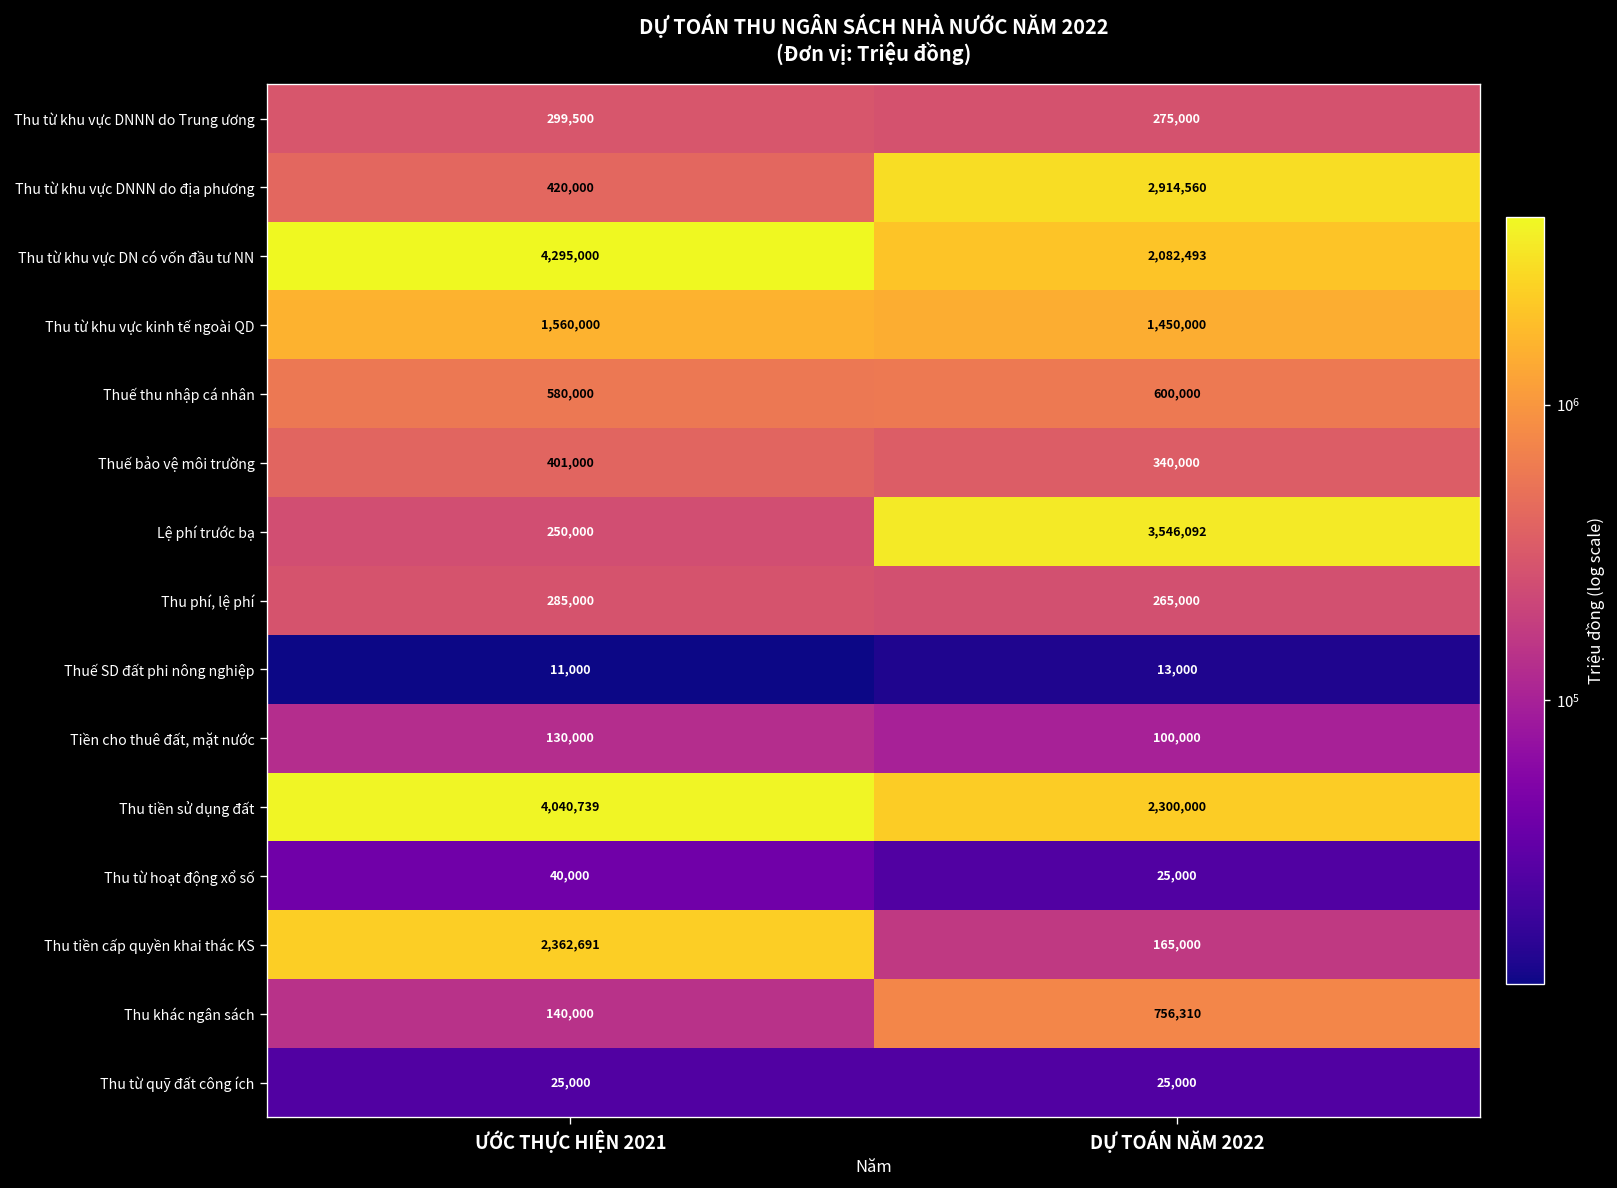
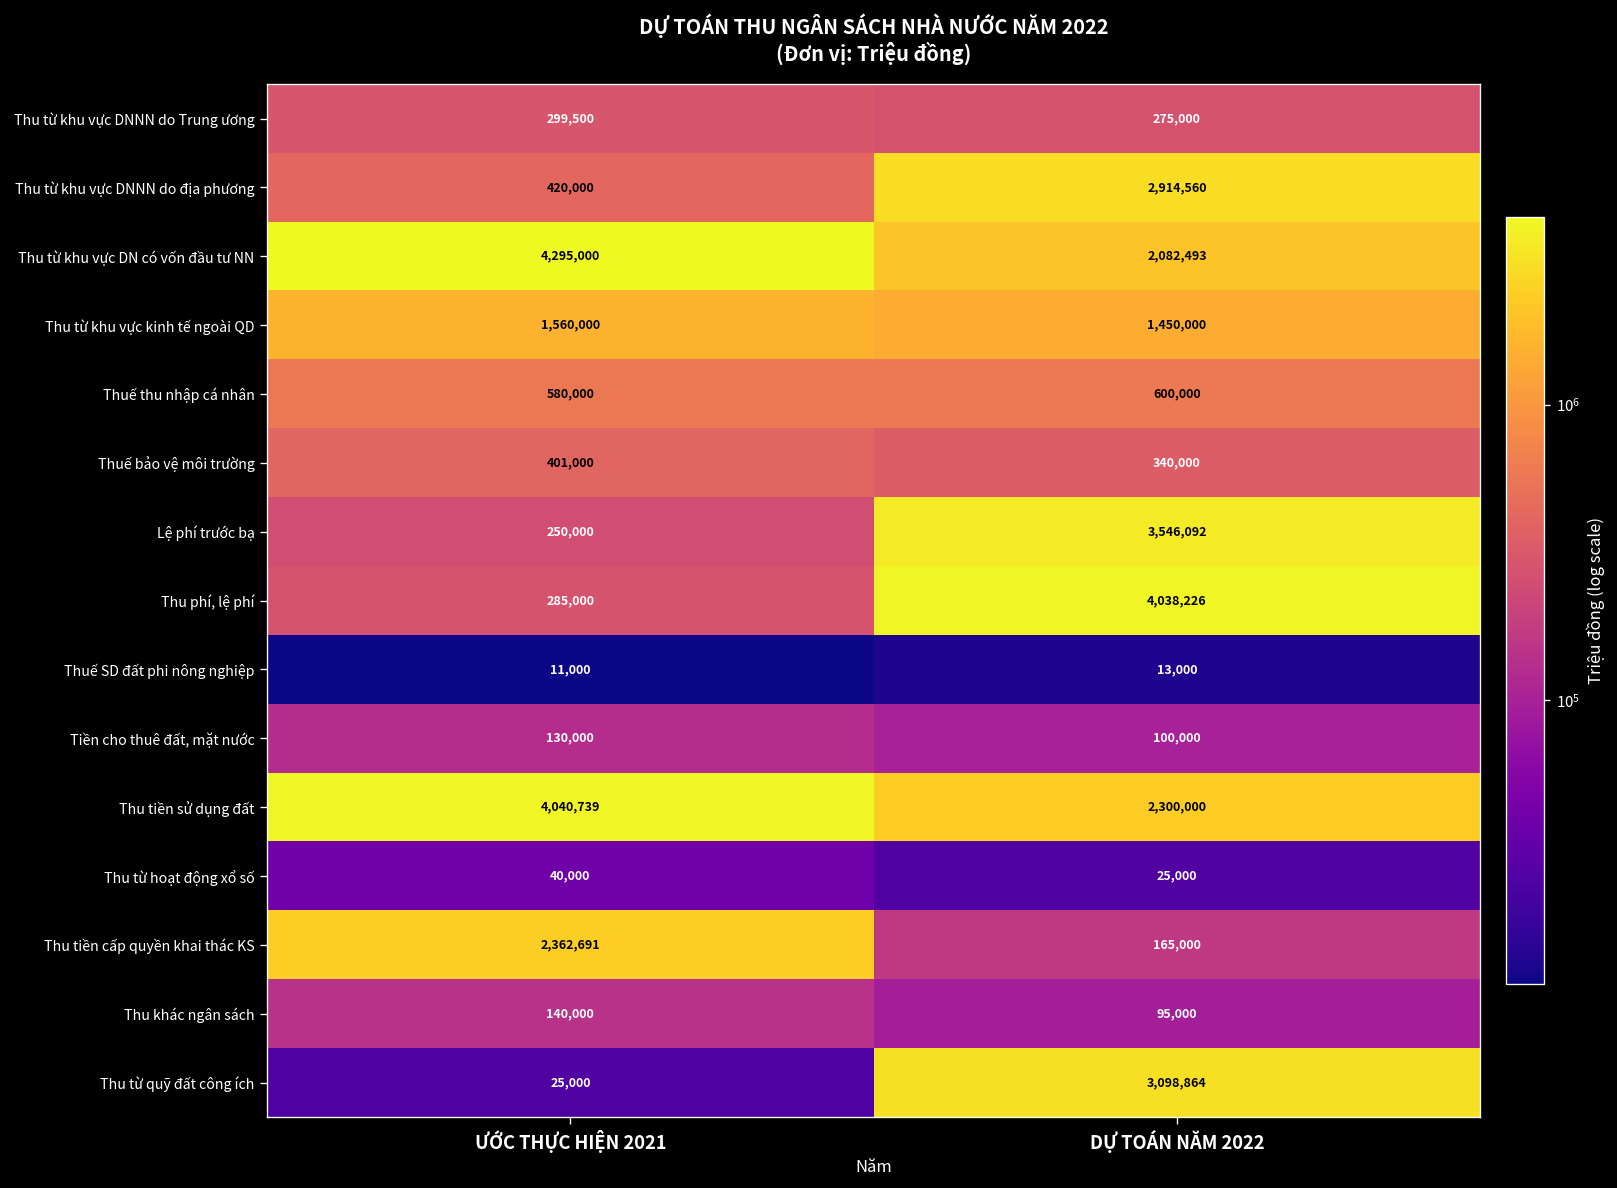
  {
    "Thu từ khu vực DNNN do Trung ương": {
      "ƯỚC THỰC HIỆN 2021": "299,500",
      "DỰ TOÁN NĂM 2022": "275,000"
    },
    "Thu từ khu vực DNNN do địa phương": {
      "ƯỚC THỰC HIỆN 2021": "420,000",
      "DỰ TOÁN NĂM 2022": "2,914,560"
    },
    "Thu từ khu vực DN có vốn đầu tư NN": {
      "ƯỚC THỰC HIỆN 2021": "4,295,000",
      "DỰ TOÁN NĂM 2022": "2,082,493"
    },
    "Thu từ khu vực kinh tế ngoài QD": {
      "ƯỚC THỰC HIỆN 2021": "1,560,000",
      "DỰ TOÁN NĂM 2022": "1,450,000"
    },
    "Thuế thu nhập cá nhân": {
      "ƯỚC THỰC HIỆN 2021": "580,000",
      "DỰ TOÁN NĂM 2022": "600,000"
    },
    "Thuế bảo vệ môi trường": {
      "ƯỚC THỰC HIỆN 2021": "401,000",
      "DỰ TOÁN NĂM 2022": "340,000"
    },
    "Lệ phí trước bạ": {
      "ƯỚC THỰC HIỆN 2021": "250,000",
      "DỰ TOÁN NĂM 2022": "3,546,092"
    },
    "Thu phí, lệ phí": {
      "ƯỚC THỰC HIỆN 2021": "285,000",
-     "DỰ TOÁN NĂM 2022": "265,000"
+     "DỰ TOÁN NĂM 2022": "4,038,226"
    },
    "Thuế SD đất phi nông nghiệp": {
      "ƯỚC THỰC HIỆN 2021": "11,000",
      "DỰ TOÁN NĂM 2022": "13,000"
    },
    "Tiền cho thuê đất, mặt nước": {
      "ƯỚC THỰC HIỆN 2021": "130,000",
      "DỰ TOÁN NĂM 2022": "100,000"
    },
    "Thu tiền sử dụng đất": {
      "ƯỚC THỰC HIỆN 2021": "4,040,739",
      "DỰ TOÁN NĂM 2022": "2,300,000"
    },
    "Thu từ hoạt động xổ số": {
      "ƯỚC THỰC HIỆN 2021": "40,000",
      "DỰ TOÁN NĂM 2022": "25,000"
    },
    "Thu tiền cấp quyền khai thác KS": {
      "ƯỚC THỰC HIỆN 2021": "2,362,691",
      "DỰ TOÁN NĂM 2022": "165,000"
    },
    "Thu khác ngân sách": {
      "ƯỚC THỰC HIỆN 2021": "140,000",
-     "DỰ TOÁN NĂM 2022": "756,310"
+     "DỰ TOÁN NĂM 2022": "95,000"
    },
    "Thu từ quỹ đất công ích": {
      "ƯỚC THỰC HIỆN 2021": "25,000",
-     "DỰ TOÁN NĂM 2022": "25,000"
+     "DỰ TOÁN NĂM 2022": "3,098,864"
    }
  }
